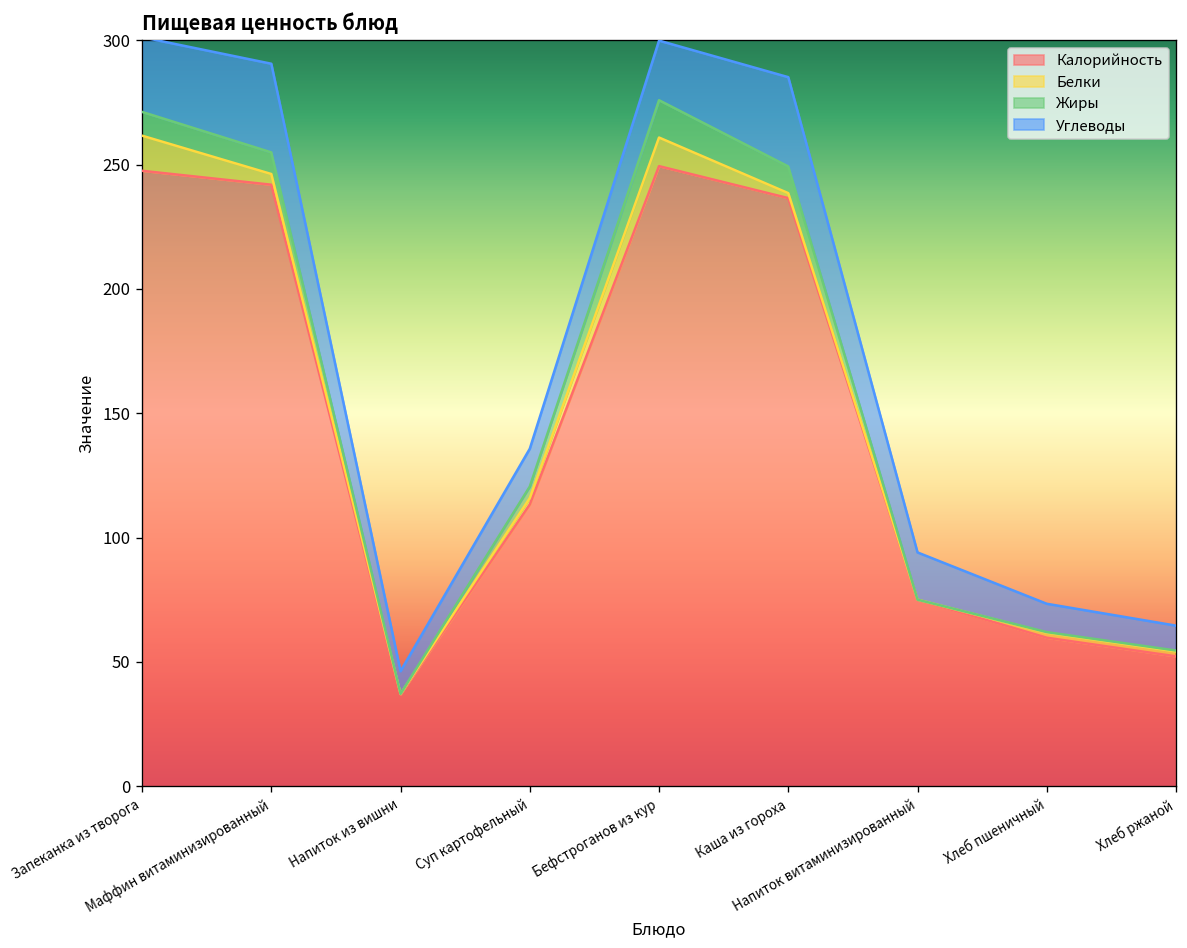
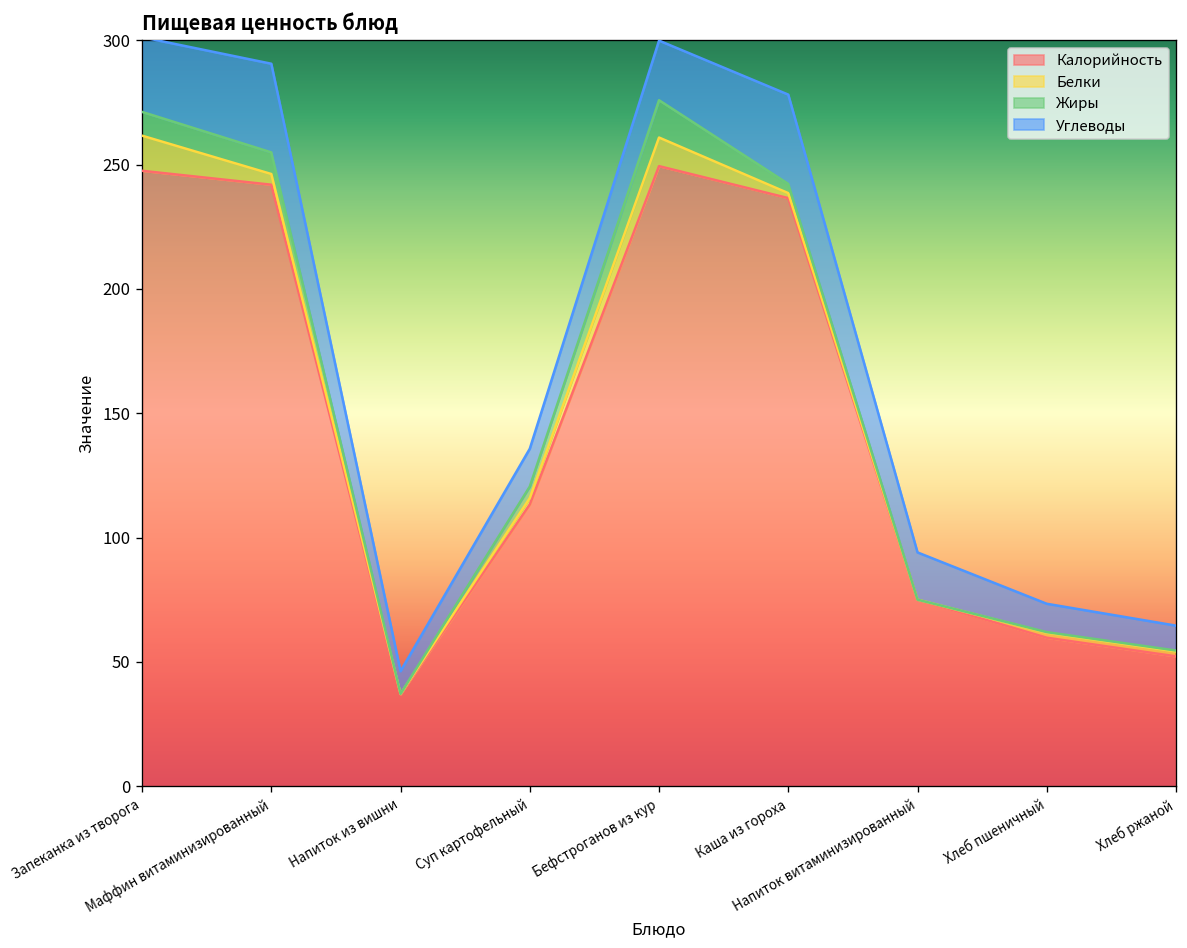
  {
    "Калорийность": {
      "Запеканка из творога": 247,
      "Маффин витаминизированный": 242,
      "Суп картофельный": 113,
      "Бефстроганов из кур": 249,
      "Каша из гороха": 236,
      "Хлеб пшеничный": 60,
      "Хлеб ржаной": 52
    },
    "Белки": {
      "Запеканка из творога": 14,
      "Маффин витаминизированный": 4,
      "Суп картофельный": 3,
      "Бефстроганов из кур": 12,
      "Каша из гороха": 2
    },
    "Жиры": {
      "Запеканка из творога": 10,
      "Маффин витаминизированный": 9,
      "Суп картофельный": 5,
      "Бефстроганов из кур": 15,
-     "Каша из гороха": 11
+     "Каша из гороха": 4
    },
    "Углеводы": {
      "Маффин витаминизированный": 36,
      "Напиток из вишни": 9,
      "Суп картофельный": 15,
      "Бефстроганов из кур": 24,
      "Каша из гороха": 36,
      "Напиток витаминизированный": 19,
      "Хлеб пшеничный": 11,
      "Хлеб ржаной": 10
    }
  }
